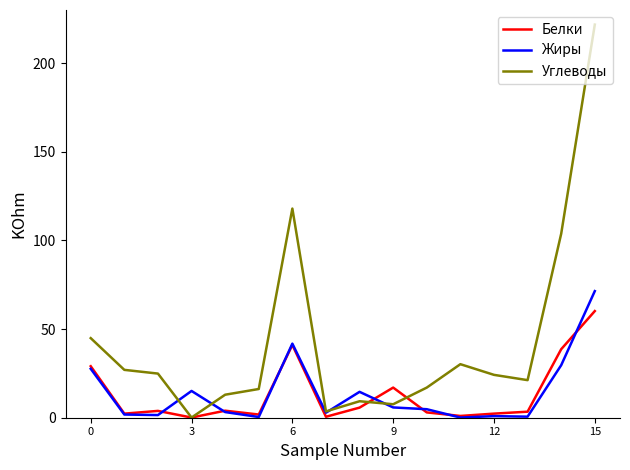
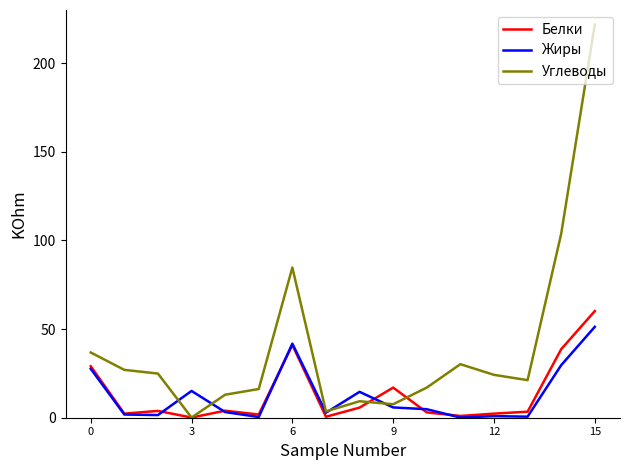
  {
    "Белки": {
      "0": 29,
      "9": 17,
      "15": 60
    },
    "Жиры": {
      "0": 28,
      "3": 15,
      "9": 6,
-     "15": 71
+     "15": 51
    },
    "Углеводы": {
-     "0": 45,
-     "6": 118,
+     "0": 37,
+     "6": 85,
      "9": 8,
      "12": 24
    }
  }
